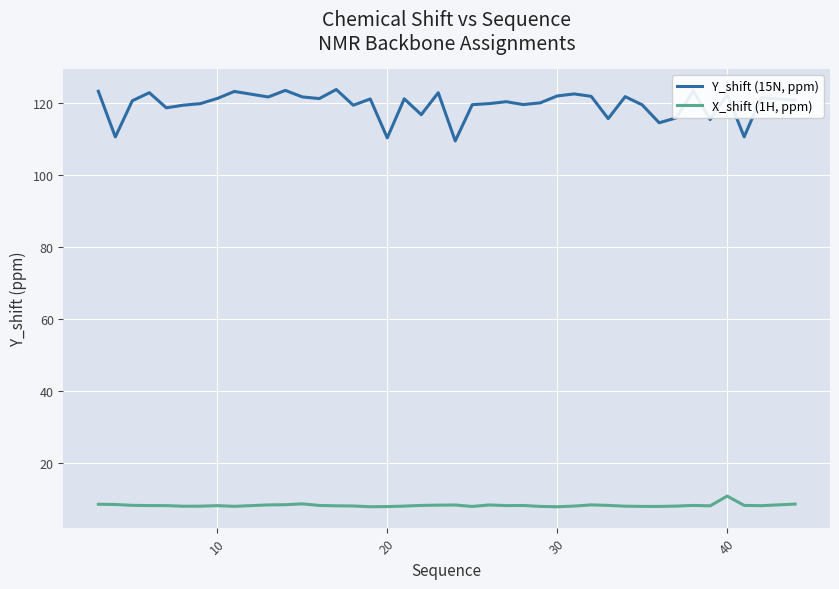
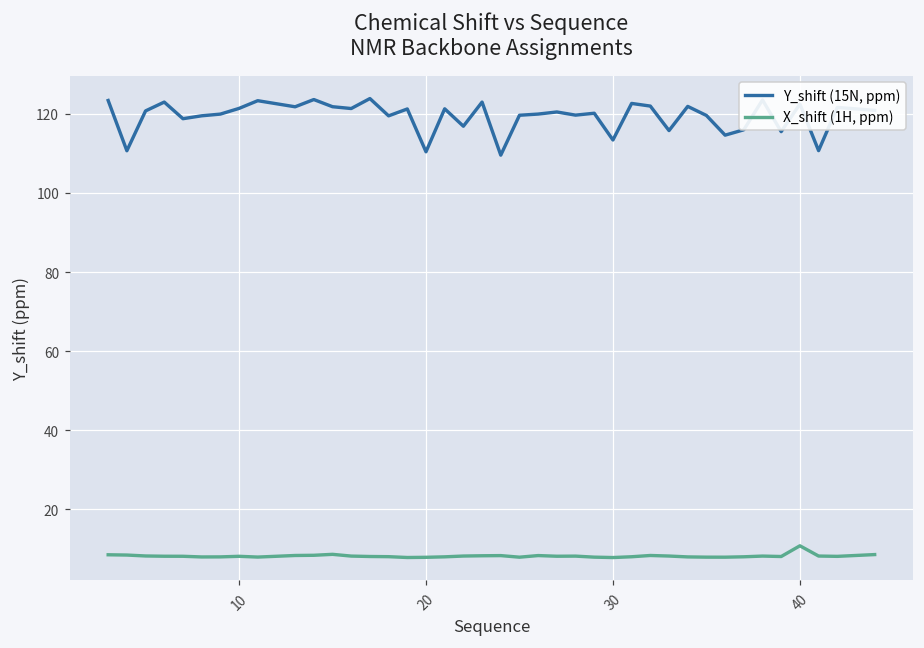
  {
    "Y_shift (15N, ppm)": {
      "10": 121,
      "20": 110,
-     "30": 122
+     "30": 113
    },
    "X_shift (1H, ppm)": {
      "10": 8,
      "20": 8,
      "30": 8,
      "40": 11
    }
  }
